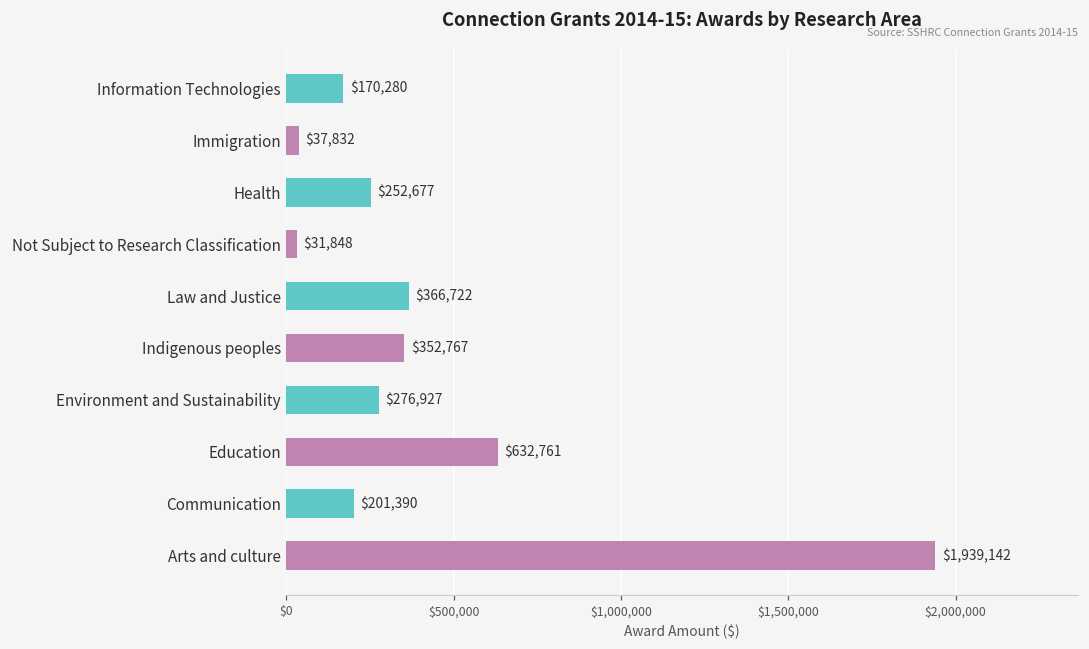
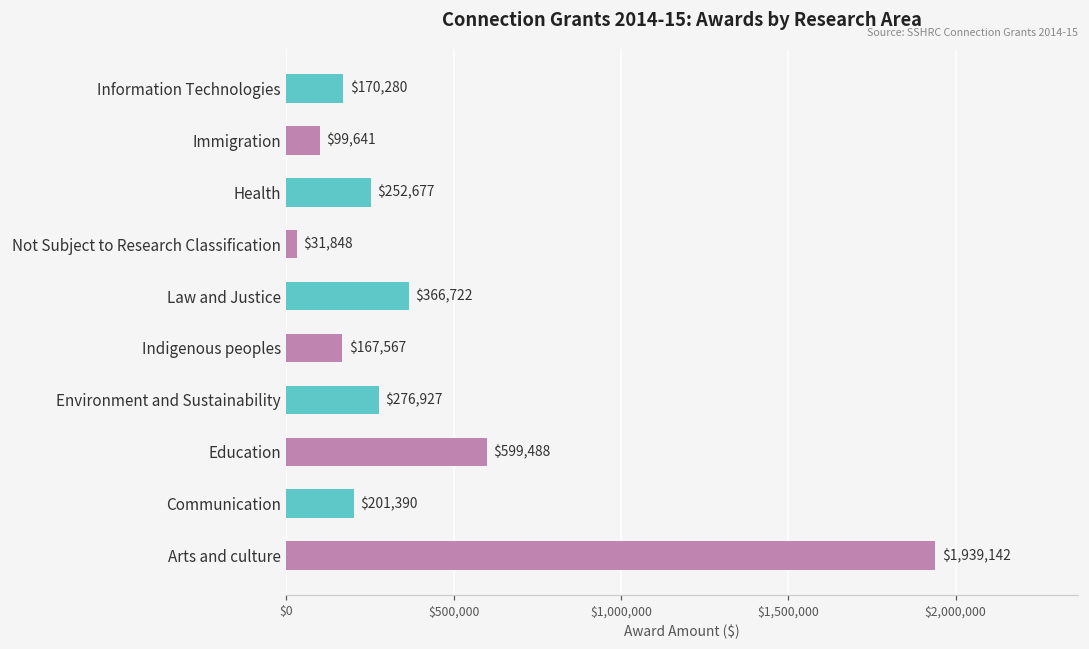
  {
    "Information Technologies": "$170,280",
-   "Immigration": "$37,832",
+   "Immigration": "$99,641",
    "Health": "$252,677",
    "Not Subject to Research Classification": "$31,848",
    "Law and Justice": "$366,722",
-   "Indigenous peoples": "$352,767",
+   "Indigenous peoples": "$167,567",
    "Environment and Sustainability": "$276,927",
-   "Education": "$632,761",
+   "Education": "$599,488",
    "Communication": "$201,390",
    "Arts and culture": "$1,939,142"
  }
